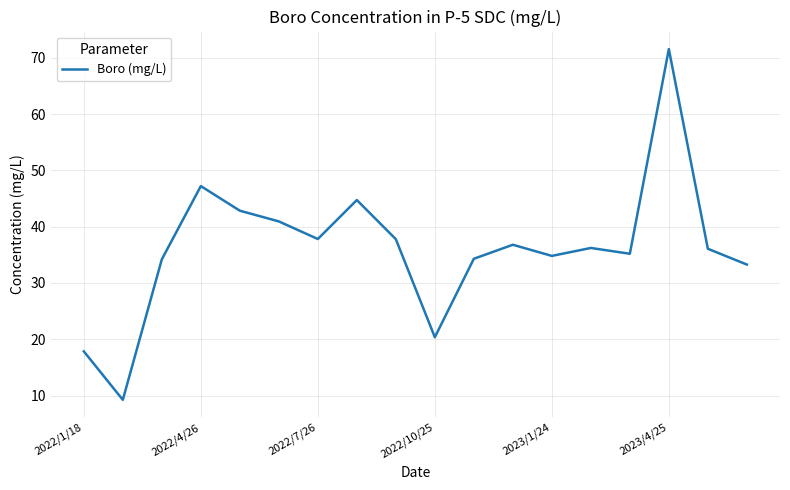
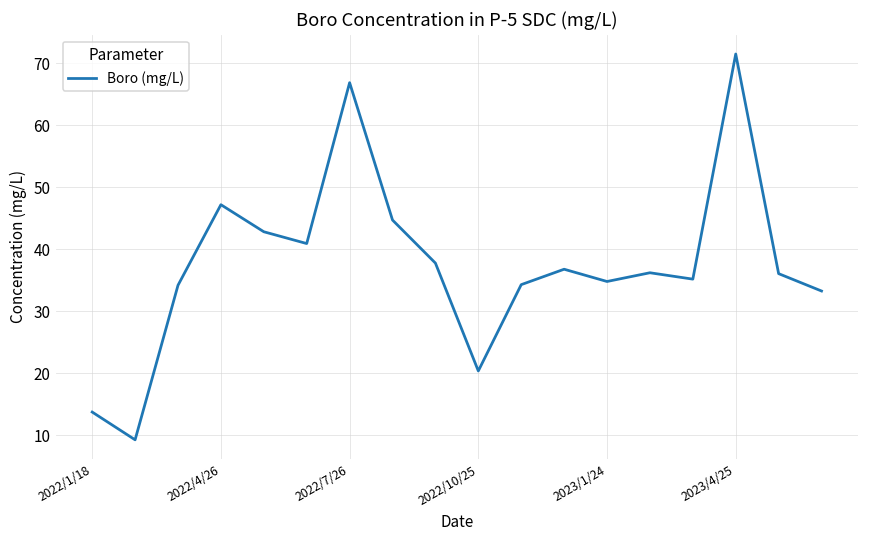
  {
-   "2022/1/18": 18,
+   "2022/1/18": 14,
    "2022/4/26": 47,
-   "2022/7/26": 38,
+   "2022/7/26": 67,
    "2022/10/25": 20,
    "2023/1/24": 35,
    "2023/4/25": 72
  }
